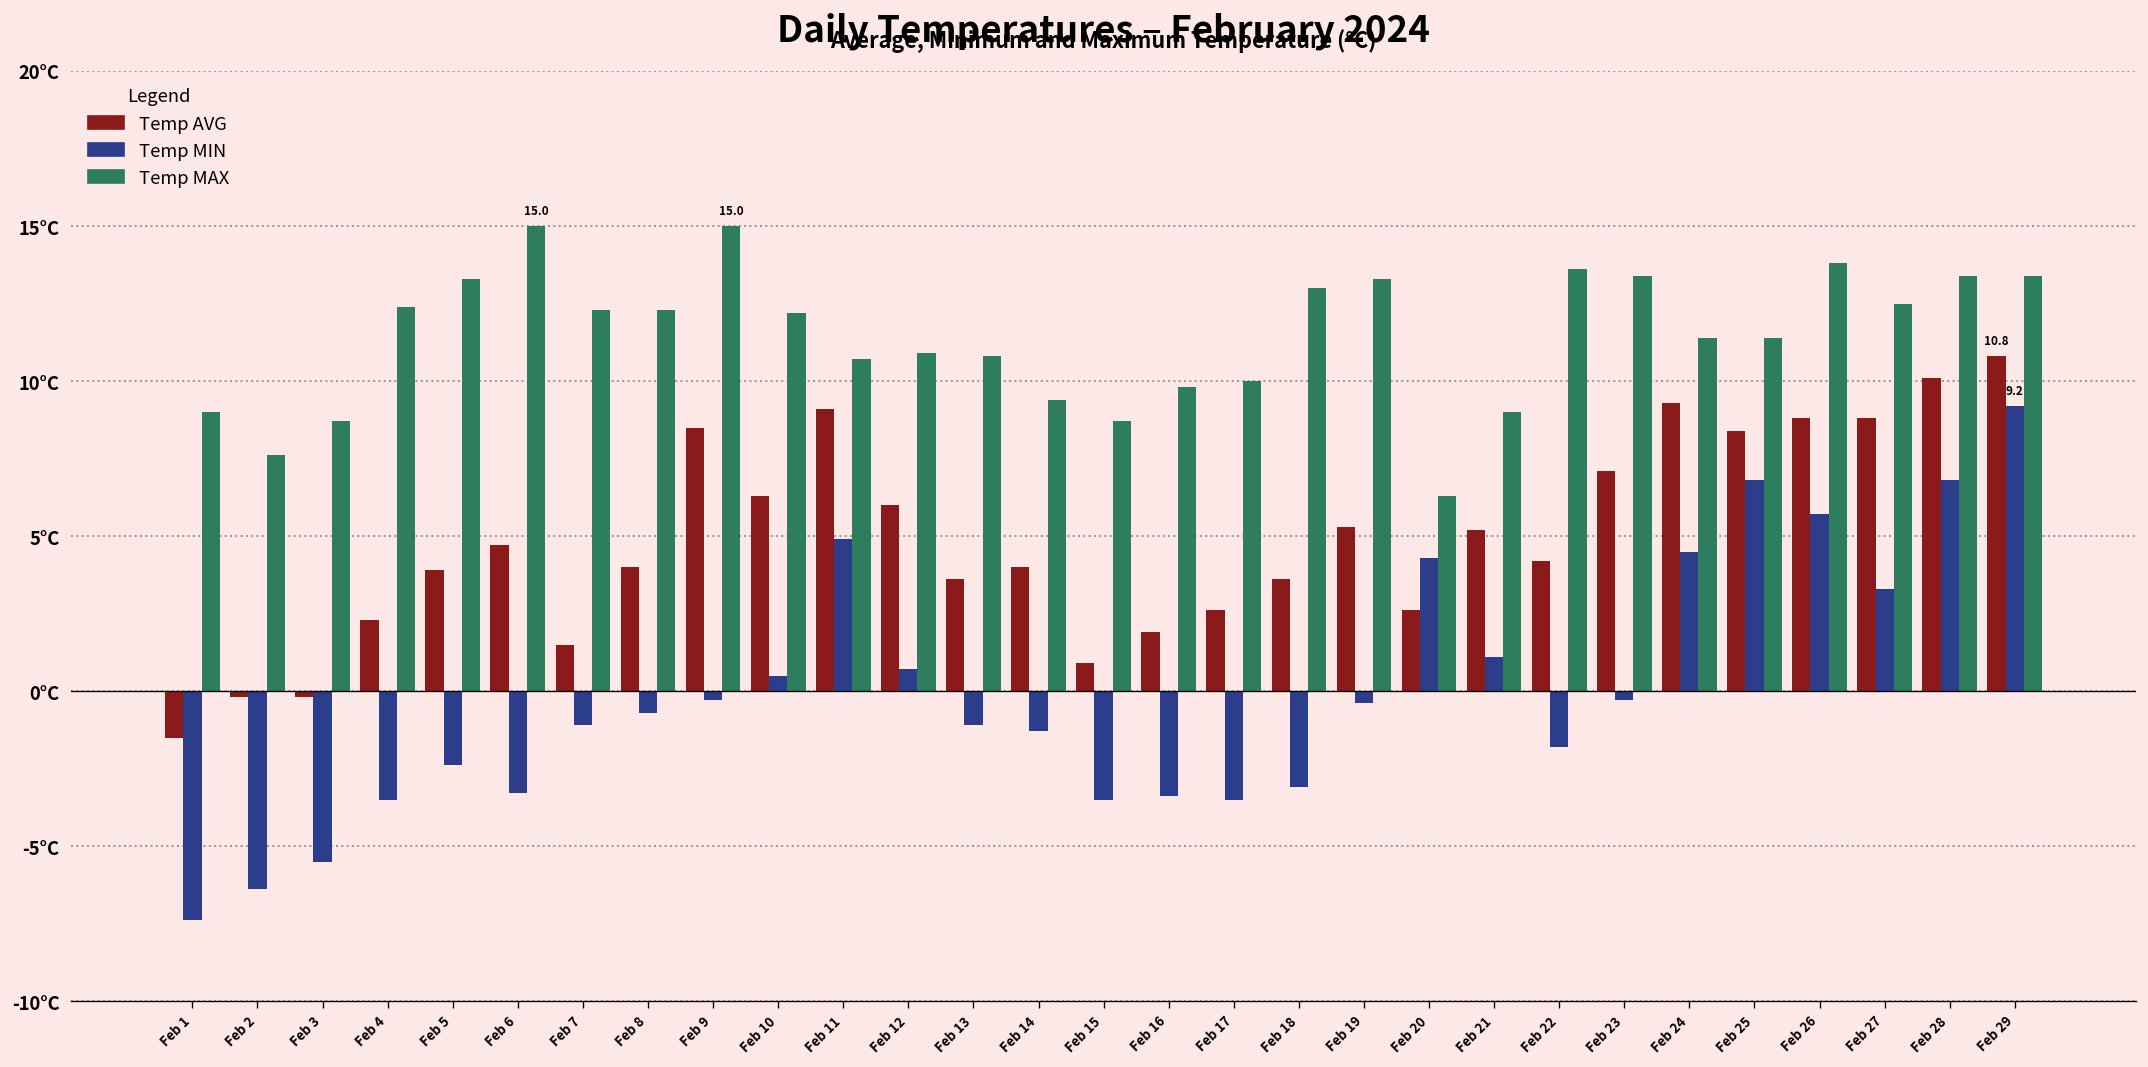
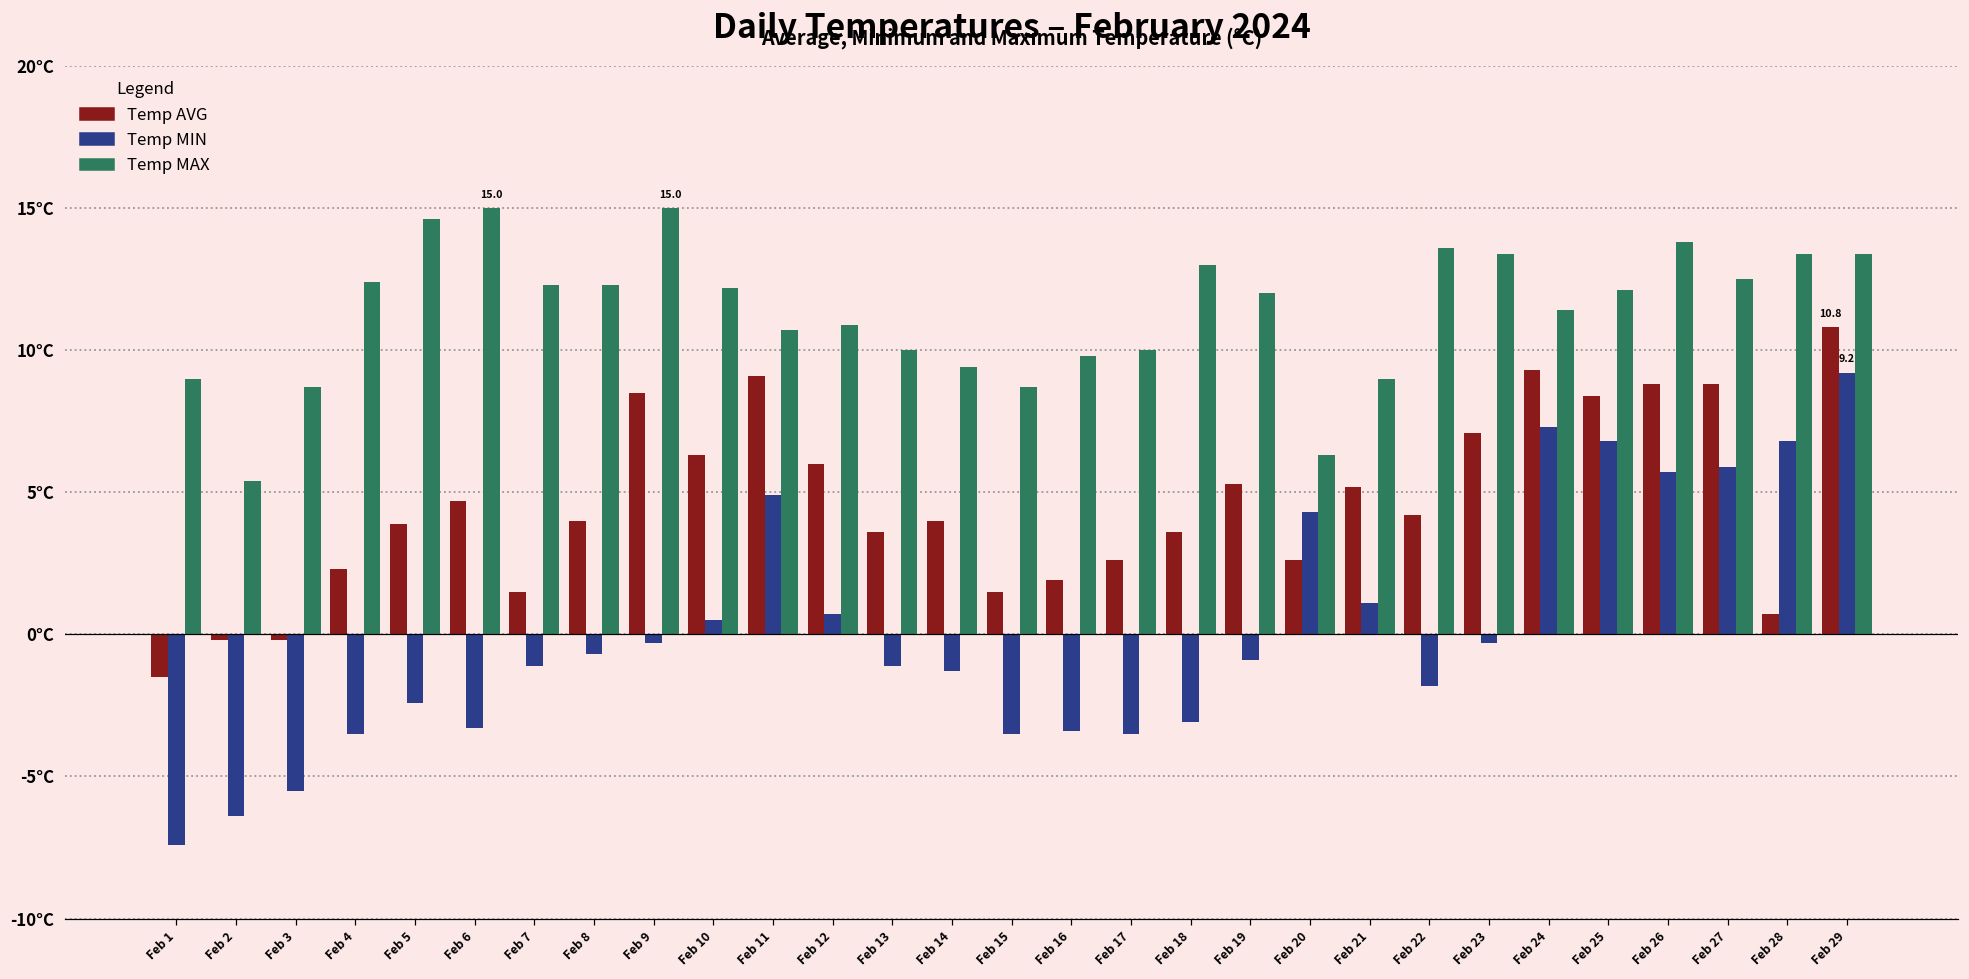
  {
    "Temp AVG": {
      "Feb 1": "-1.5°C",
      "Feb 2": "-0.2°C",
      "Feb 3": "-0.2°C",
      "Feb 4": "2.3°C",
      "Feb 5": "3.9°C",
      "Feb 6": "4.7°C",
      "Feb 7": "1.5°C",
      "Feb 8": "4.0°C",
      "Feb 9": "8.5°C",
      "Feb 10": "6.3°C",
      "Feb 11": "9.1°C",
      "Feb 12": "6.0°C",
      "Feb 13": "3.6°C",
      "Feb 14": "4.0°C",
-     "Feb 15": "0.9°C",
+     "Feb 15": "1.5°C",
      "Feb 16": "1.9°C",
      "Feb 17": "2.6°C",
      "Feb 18": "3.6°C",
      "Feb 19": "5.3°C",
      "Feb 20": "2.6°C",
      "Feb 21": "5.2°C",
      "Feb 22": "4.2°C",
      "Feb 23": "7.1°C",
      "Feb 24": "9.3°C",
      "Feb 25": "8.4°C",
      "Feb 26": "8.8°C",
      "Feb 27": "8.8°C",
-     "Feb 28": "10.1°C"
+     "Feb 28": "0.7°C"
    },
    "Temp MIN": {
      "Feb 1": "-7.4°C",
      "Feb 2": "-6.4°C",
      "Feb 3": "-5.5°C",
      "Feb 4": "-3.5°C",
      "Feb 5": "-2.4°C",
      "Feb 6": "-3.3°C",
      "Feb 7": "-1.1°C",
      "Feb 8": "-0.7°C",
      "Feb 9": "-0.3°C",
      "Feb 10": "0.5°C",
      "Feb 11": "4.9°C",
      "Feb 12": "0.7°C",
      "Feb 13": "-1.1°C",
      "Feb 14": "-1.3°C",
      "Feb 15": "-3.5°C",
      "Feb 16": "-3.4°C",
      "Feb 17": "-3.5°C",
      "Feb 18": "-3.1°C",
-     "Feb 19": "-0.4°C",
+     "Feb 19": "-0.9°C",
      "Feb 20": "4.3°C",
      "Feb 21": "1.1°C",
      "Feb 22": "-1.8°C",
      "Feb 23": "-0.3°C",
-     "Feb 24": "4.5°C",
+     "Feb 24": "7.3°C",
      "Feb 25": "6.8°C",
      "Feb 26": "5.7°C",
-     "Feb 27": "3.3°C",
+     "Feb 27": "5.9°C",
      "Feb 28": "6.8°C"
    },
    "Temp MAX": {
      "Feb 1": "9.0°C",
-     "Feb 2": "7.6°C",
+     "Feb 2": "5.4°C",
      "Feb 3": "8.7°C",
      "Feb 4": "12.4°C",
-     "Feb 5": "13.3°C",
+     "Feb 5": "14.6°C",
      "Feb 7": "12.3°C",
      "Feb 8": "12.3°C",
      "Feb 10": "12.2°C",
      "Feb 11": "10.7°C",
      "Feb 12": "10.9°C",
-     "Feb 13": "10.8°C",
+     "Feb 13": "10.0°C",
      "Feb 14": "9.4°C",
      "Feb 15": "8.7°C",
      "Feb 16": "9.8°C",
      "Feb 17": "10.0°C",
      "Feb 18": "13.0°C",
-     "Feb 19": "13.3°C",
+     "Feb 19": "12.0°C",
      "Feb 20": "6.3°C",
      "Feb 21": "9.0°C",
      "Feb 22": "13.6°C",
      "Feb 23": "13.4°C",
      "Feb 24": "11.4°C",
-     "Feb 25": "11.4°C",
+     "Feb 25": "12.1°C",
      "Feb 26": "13.8°C",
      "Feb 27": "12.5°C",
      "Feb 28": "13.4°C",
      "Feb 29": "13.4°C"
    }
  }
